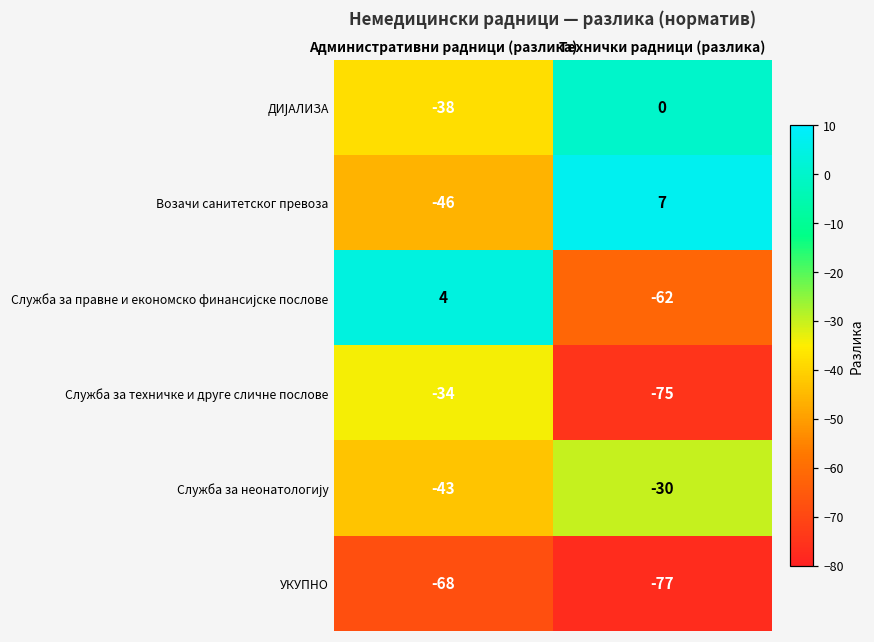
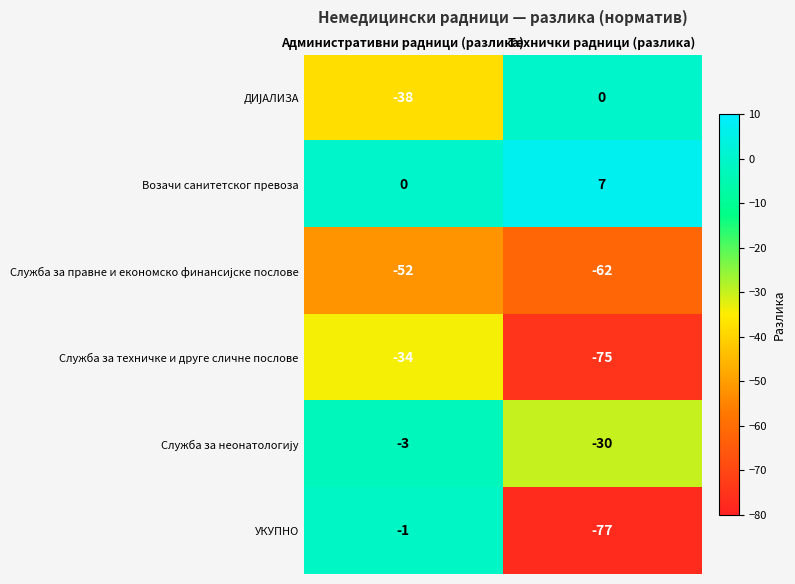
  {
    "ДИЈАЛИЗА": {
      "Административни радници (разлика)": -38,
      "Технички радници (разлика)": 0
    },
    "Возачи санитетског превоза": {
-     "Административни радници (разлика)": -46,
+     "Административни радници (разлика)": 0,
      "Технички радници (разлика)": 7
    },
    "Служба за правне и економско финансијске послове": {
-     "Административни радници (разлика)": 4,
+     "Административни радници (разлика)": -52,
      "Технички радници (разлика)": -62
    },
    "Служба за техничке и друге сличне послове": {
      "Административни радници (разлика)": -34,
      "Технички радници (разлика)": -75
    },
    "Служба за неонатологију": {
-     "Административни радници (разлика)": -43,
+     "Административни радници (разлика)": -3,
      "Технички радници (разлика)": -30
    },
    "УКУПНО": {
-     "Административни радници (разлика)": -68,
+     "Административни радници (разлика)": -1,
      "Технички радници (разлика)": -77
    }
  }
